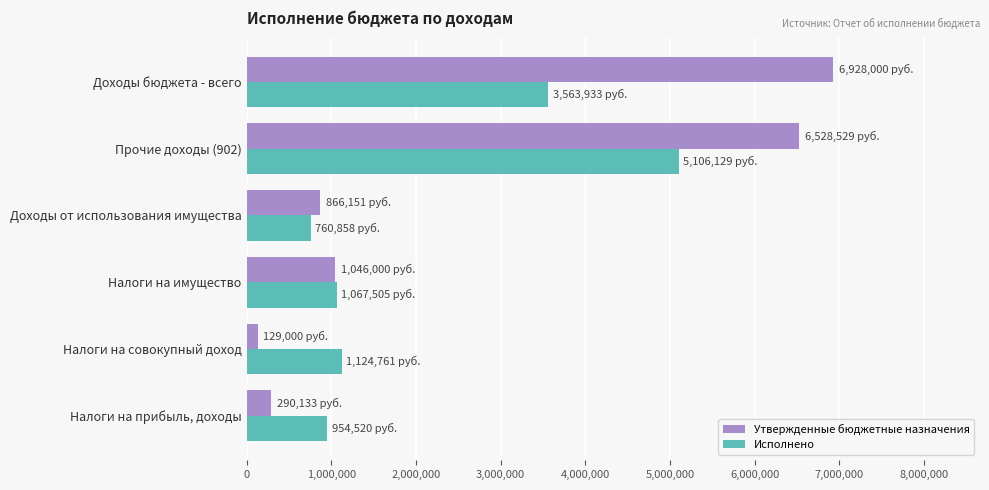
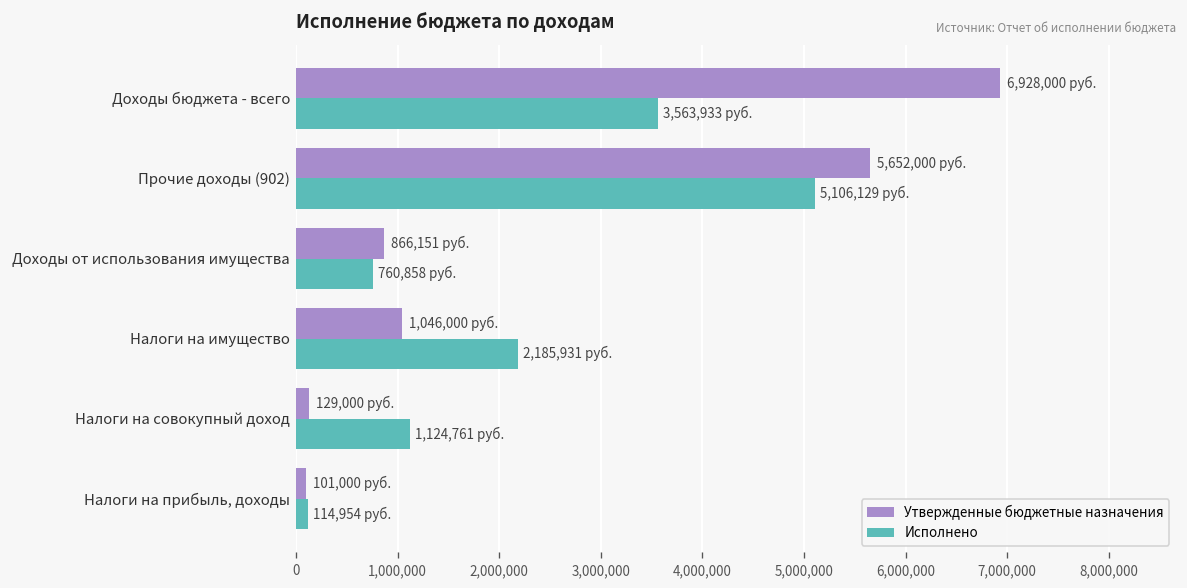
  {
    "Утвержденные бюджетные назначения": {
      "Доходы бюджета - всего": "6,928,000",
-     "Прочие доходы (902)": "6,528,529",
+     "Прочие доходы (902)": "5,652,000",
      "Доходы от использования имущества": "866,151",
      "Налоги на имущество": "1,046,000",
      "Налоги на совокупный доход": "129,000",
-     "Налоги на прибыль, доходы": "290,133"
+     "Налоги на прибыль, доходы": "101,000"
    },
    "Исполнено": {
      "Доходы бюджета - всего": "3,563,933",
      "Прочие доходы (902)": "5,106,129",
      "Доходы от использования имущества": "760,858",
-     "Налоги на имущество": "1,067,505",
+     "Налоги на имущество": "2,185,931",
      "Налоги на совокупный доход": "1,124,761",
-     "Налоги на прибыль, доходы": "954,520"
+     "Налоги на прибыль, доходы": "114,954"
    }
  }
